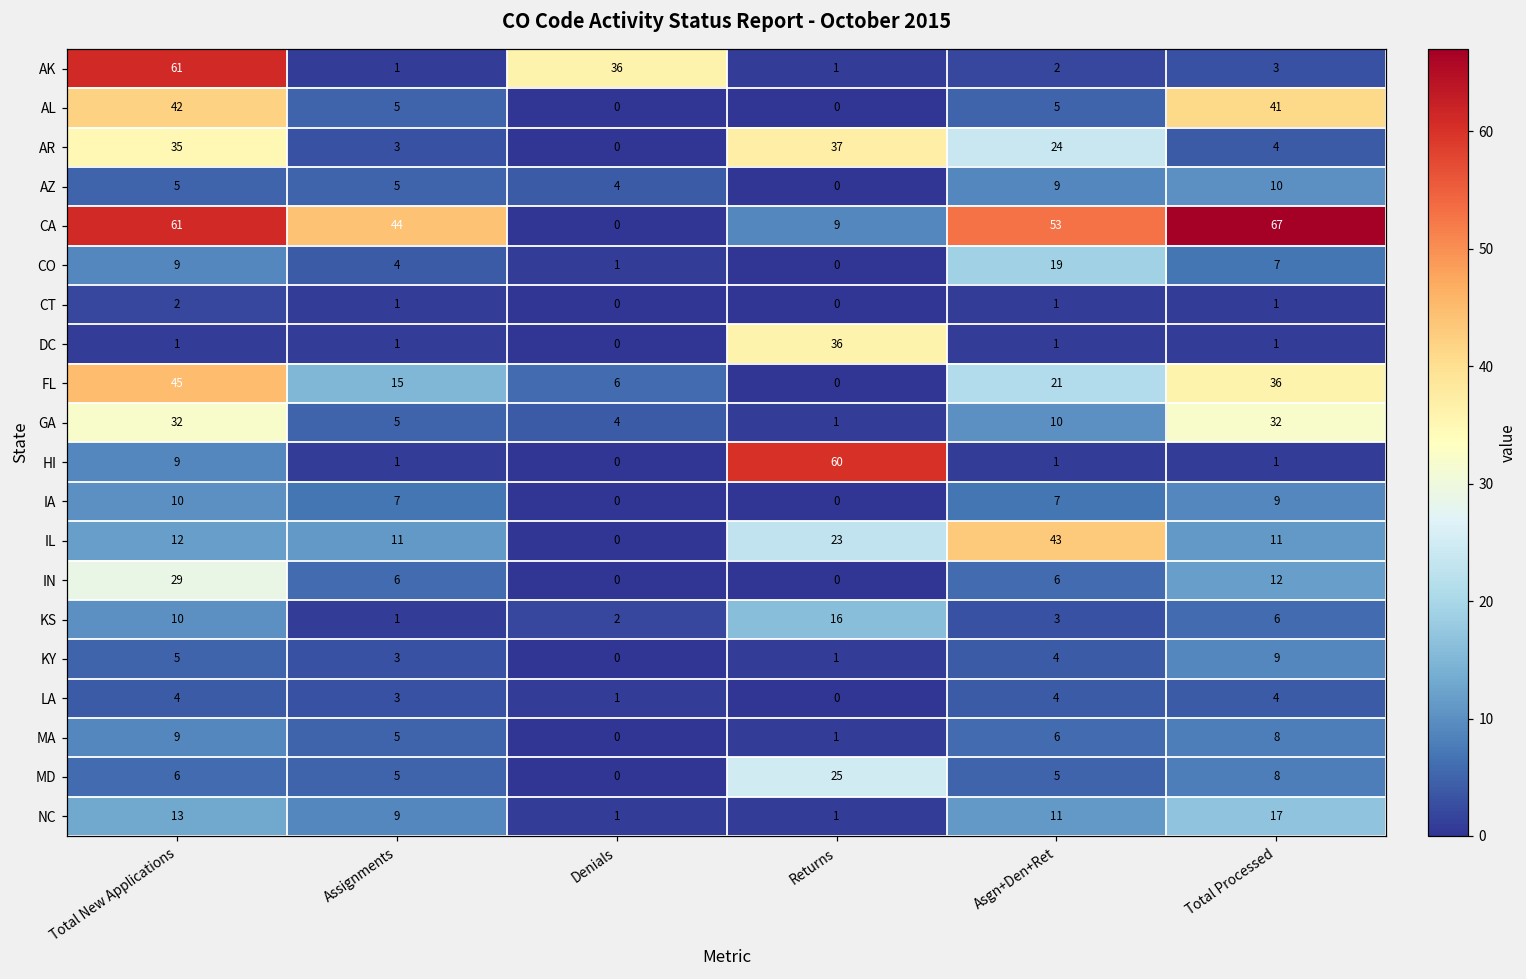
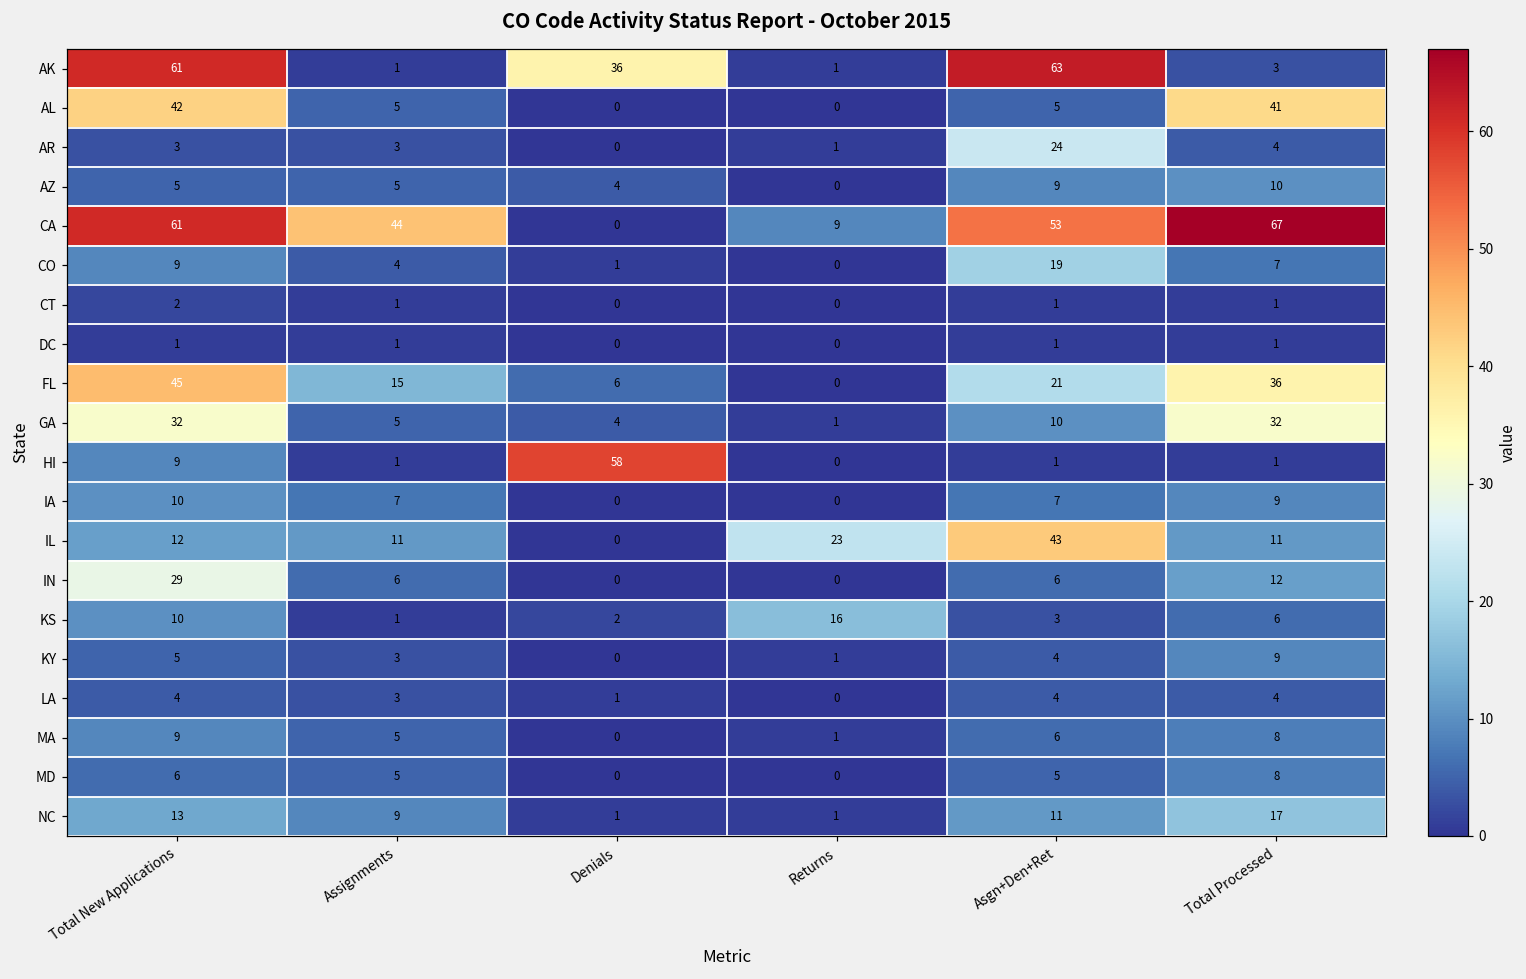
  {
    "AK": {
      "Total New Applications": 61,
      "Assignments": 1,
      "Denials": 36,
      "Returns": 1,
-     "Asgn+Den+Ret": 2,
+     "Asgn+Den+Ret": 63,
      "Total Processed": 3
    },
    "AL": {
      "Total New Applications": 42,
      "Assignments": 5,
      "Denials": 0,
      "Returns": 0,
      "Asgn+Den+Ret": 5,
      "Total Processed": 41
    },
    "AR": {
-     "Total New Applications": 35,
+     "Total New Applications": 3,
      "Assignments": 3,
      "Denials": 0,
-     "Returns": 37,
+     "Returns": 1,
      "Asgn+Den+Ret": 24,
      "Total Processed": 4
    },
    "AZ": {
      "Total New Applications": 5,
      "Assignments": 5,
      "Denials": 4,
      "Returns": 0,
      "Asgn+Den+Ret": 9,
      "Total Processed": 10
    },
    "CA": {
      "Total New Applications": 61,
      "Assignments": 44,
      "Denials": 0,
      "Returns": 9,
      "Asgn+Den+Ret": 53,
      "Total Processed": 67
    },
    "CO": {
      "Total New Applications": 9,
      "Assignments": 4,
      "Denials": 1,
      "Returns": 0,
      "Asgn+Den+Ret": 19,
      "Total Processed": 7
    },
    "CT": {
      "Total New Applications": 2,
      "Assignments": 1,
      "Denials": 0,
      "Returns": 0,
      "Asgn+Den+Ret": 1,
      "Total Processed": 1
    },
    "DC": {
      "Total New Applications": 1,
      "Assignments": 1,
      "Denials": 0,
-     "Returns": 36,
+     "Returns": 0,
      "Asgn+Den+Ret": 1,
      "Total Processed": 1
    },
    "FL": {
      "Total New Applications": 45,
      "Assignments": 15,
      "Denials": 6,
      "Returns": 0,
      "Asgn+Den+Ret": 21,
      "Total Processed": 36
    },
    "GA": {
      "Total New Applications": 32,
      "Assignments": 5,
      "Denials": 4,
      "Returns": 1,
      "Asgn+Den+Ret": 10,
      "Total Processed": 32
    },
    "HI": {
      "Total New Applications": 9,
      "Assignments": 1,
-     "Denials": 0,
-     "Returns": 60,
+     "Denials": 58,
+     "Returns": 0,
      "Asgn+Den+Ret": 1,
      "Total Processed": 1
    },
    "IA": {
      "Total New Applications": 10,
      "Assignments": 7,
      "Denials": 0,
      "Returns": 0,
      "Asgn+Den+Ret": 7,
      "Total Processed": 9
    },
    "IL": {
      "Total New Applications": 12,
      "Assignments": 11,
      "Denials": 0,
      "Returns": 23,
      "Asgn+Den+Ret": 43,
      "Total Processed": 11
    },
    "IN": {
      "Total New Applications": 29,
      "Assignments": 6,
      "Denials": 0,
      "Returns": 0,
      "Asgn+Den+Ret": 6,
      "Total Processed": 12
    },
    "KS": {
      "Total New Applications": 10,
      "Assignments": 1,
      "Denials": 2,
      "Returns": 16,
      "Asgn+Den+Ret": 3,
      "Total Processed": 6
    },
    "KY": {
      "Total New Applications": 5,
      "Assignments": 3,
      "Denials": 0,
      "Returns": 1,
      "Asgn+Den+Ret": 4,
      "Total Processed": 9
    },
    "LA": {
      "Total New Applications": 4,
      "Assignments": 3,
      "Denials": 1,
      "Returns": 0,
      "Asgn+Den+Ret": 4,
      "Total Processed": 4
    },
    "MA": {
      "Total New Applications": 9,
      "Assignments": 5,
      "Denials": 0,
      "Returns": 1,
      "Asgn+Den+Ret": 6,
      "Total Processed": 8
    },
    "MD": {
      "Total New Applications": 6,
      "Assignments": 5,
      "Denials": 0,
-     "Returns": 25,
+     "Returns": 0,
      "Asgn+Den+Ret": 5,
      "Total Processed": 8
    },
    "NC": {
      "Total New Applications": 13,
      "Assignments": 9,
      "Denials": 1,
      "Returns": 1,
      "Asgn+Den+Ret": 11,
      "Total Processed": 17
    }
  }
